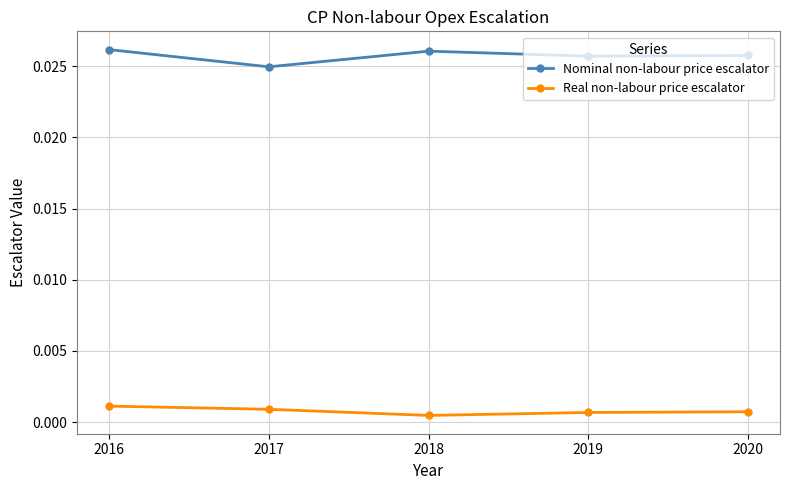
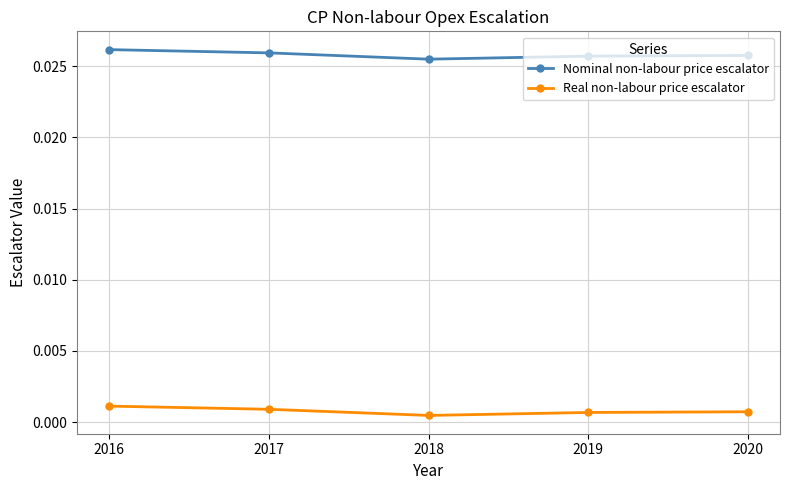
  {
    "Nominal non-labour price escalator": {
      "2016": 0.0262,
-     "2017": 0.0249,
-     "2018": 0.0260
+     "2017": 0.0259,
+     "2018": 0.0255
    },
    "Real non-labour price escalator": {
      "2016": 0.0011,
      "2017": 0.0009,
      "2018": 0.0005,
      "2019": 0.0007,
      "2020": 0.0007
    }
  }
